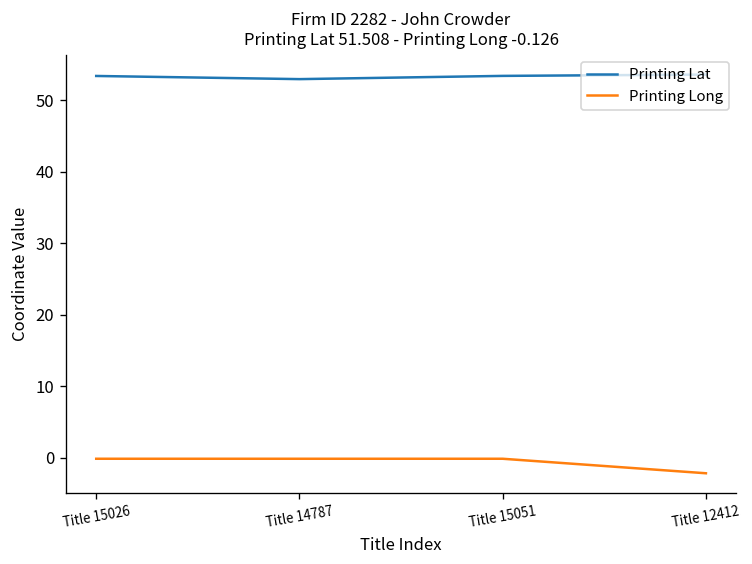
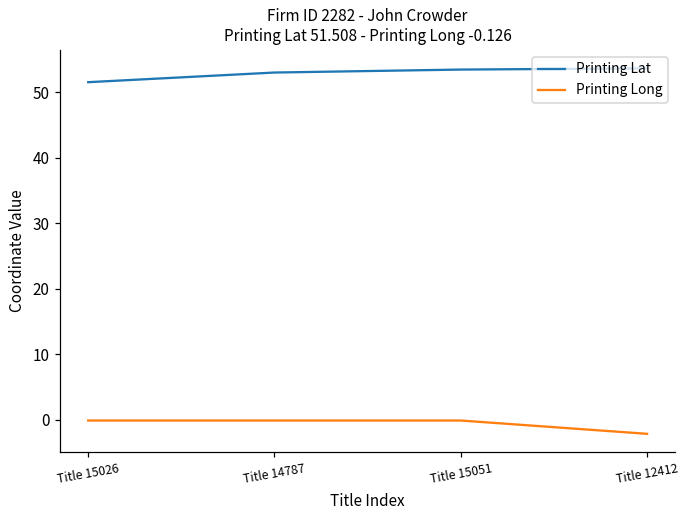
  {
    "Printing Lat": {
-     "Title 15026": 53,
+     "Title 15026": 52,
      "Title 14787": 53,
      "Title 15051": 53
    },
    "Printing Long": {
      "Title 15026": 0,
      "Title 14787": 0,
      "Title 15051": 0,
      "Title 12412": -2
    }
  }
